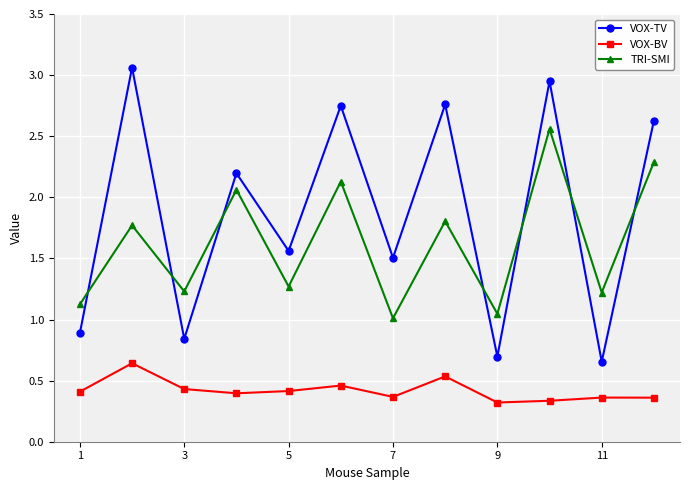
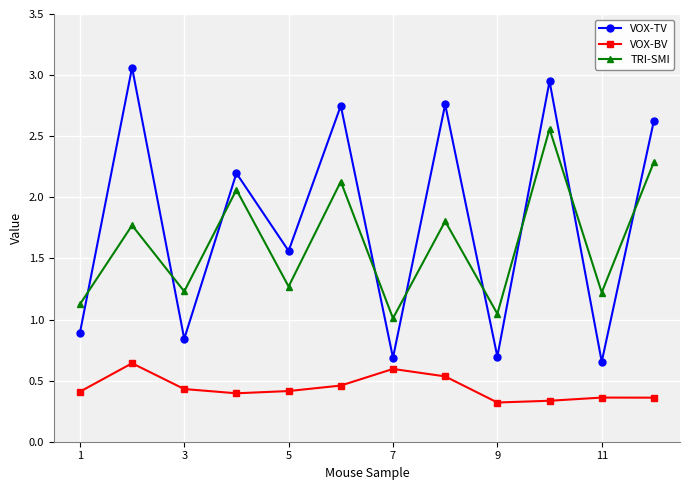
  {
    "VOX-TV": {
      "1": 0.89,
      "3": 0.84,
      "5": 1.56,
-     "7": 1.51,
+     "7": 0.69,
      "9": 0.70,
      "11": 0.65
    },
    "VOX-BV": {
      "1": 0.41,
      "3": 0.43,
      "5": 0.41,
-     "7": 0.37,
+     "7": 0.60,
      "9": 0.32,
      "11": 0.36
    },
    "TRI-SMI": {
      "1": 1.12,
      "3": 1.23,
      "5": 1.27,
      "7": 1.01,
      "9": 1.05,
      "11": 1.22
    }
  }
